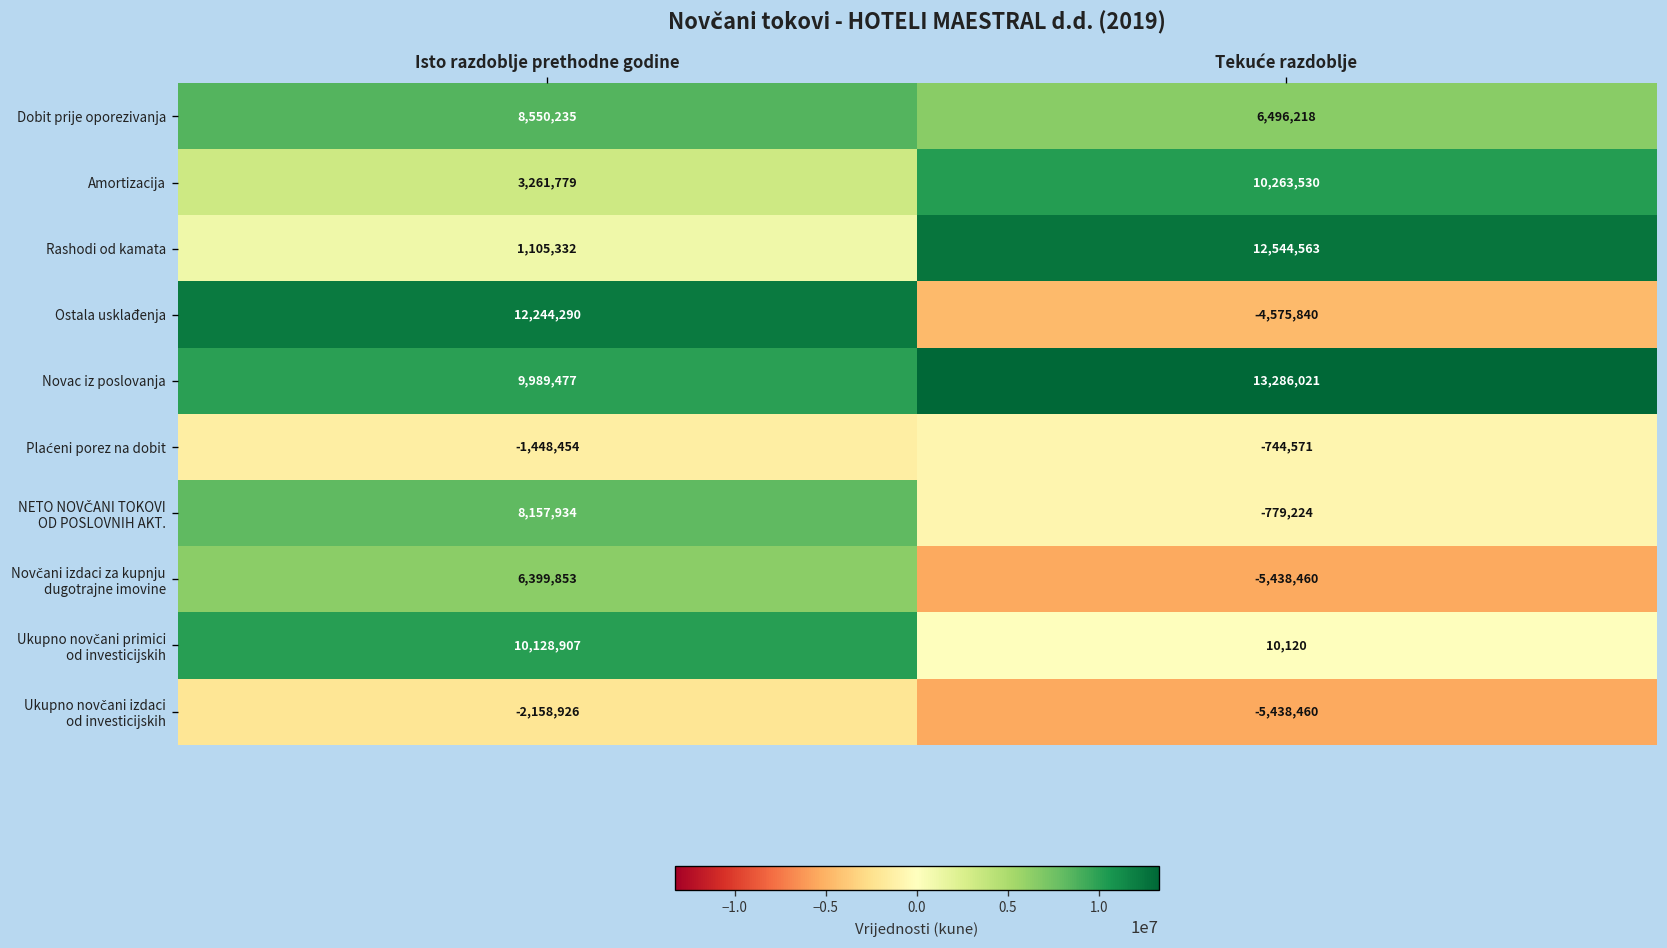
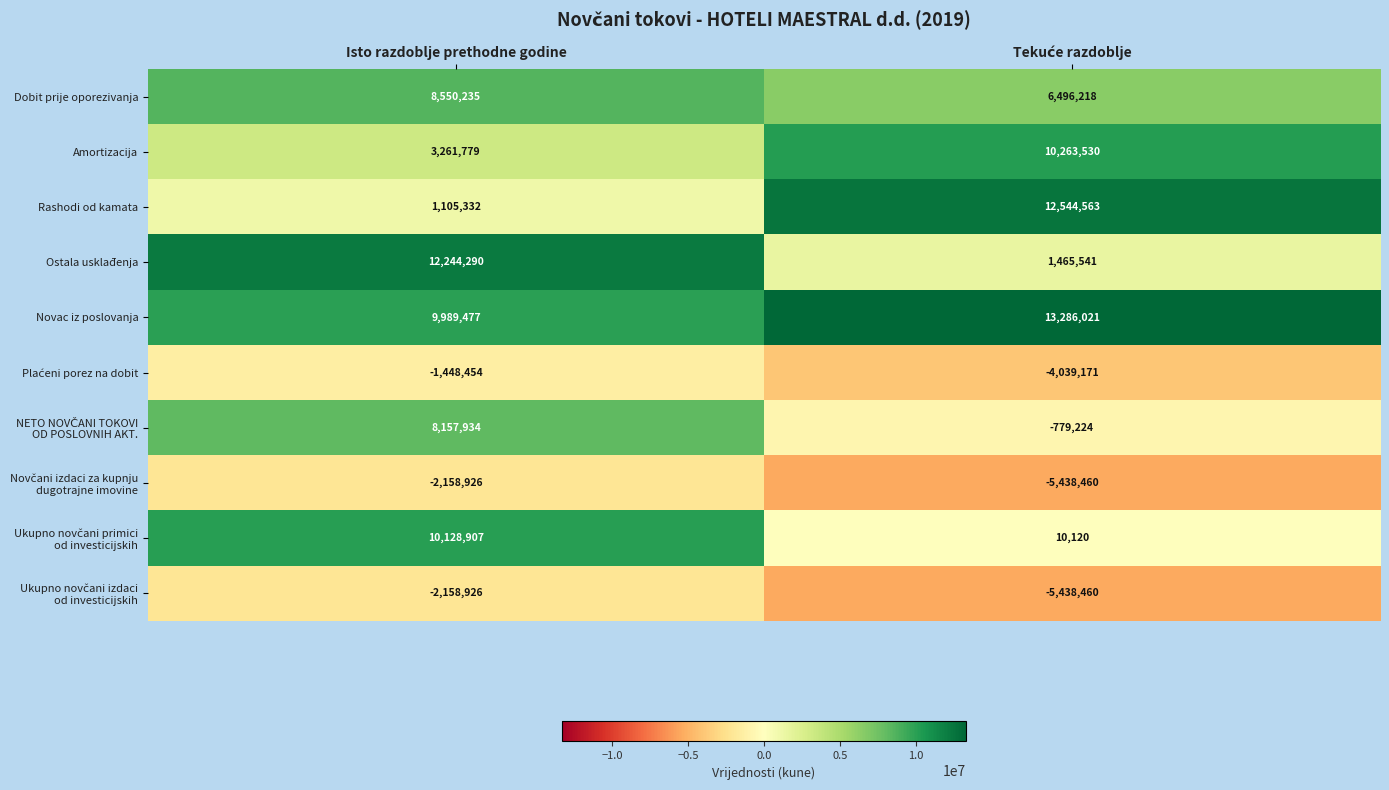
  {
    "Dobit prije oporezivanja": {
      "Isto razdoblje prethodne godine": "8,550,235",
      "Tekuće razdoblje": "6,496,218"
    },
    "Amortizacija": {
      "Isto razdoblje prethodne godine": "3,261,779",
      "Tekuće razdoblje": "10,263,530"
    },
    "Rashodi od kamata": {
      "Isto razdoblje prethodne godine": "1,105,332",
      "Tekuće razdoblje": "12,544,563"
    },
    "Ostala usklađenja": {
      "Isto razdoblje prethodne godine": "12,244,290",
-     "Tekuće razdoblje": "-4,575,840"
+     "Tekuće razdoblje": "1,465,541"
    },
    "Novac iz poslovanja": {
      "Isto razdoblje prethodne godine": "9,989,477",
      "Tekuće razdoblje": "13,286,021"
    },
    "Plaćeni porez na dobit": {
      "Isto razdoblje prethodne godine": "-1,448,454",
-     "Tekuće razdoblje": "-744,571"
+     "Tekuće razdoblje": "-4,039,171"
    },
    "NETO NOVČANI TOKOVI OD POSLOVNIH AKT.": {
      "Isto razdoblje prethodne godine": "8,157,934",
      "Tekuće razdoblje": "-779,224"
    },
    "Novčani izdaci za kupnju dugotrajne imovine": {
-     "Isto razdoblje prethodne godine": "6,399,853",
+     "Isto razdoblje prethodne godine": "-2,158,926",
      "Tekuće razdoblje": "-5,438,460"
    },
    "Ukupno novčani primici od investicijskih": {
      "Isto razdoblje prethodne godine": "10,128,907",
      "Tekuće razdoblje": "10,120"
    },
    "Ukupno novčani izdaci od investicijskih": {
      "Isto razdoblje prethodne godine": "-2,158,926",
      "Tekuće razdoblje": "-5,438,460"
    }
  }
